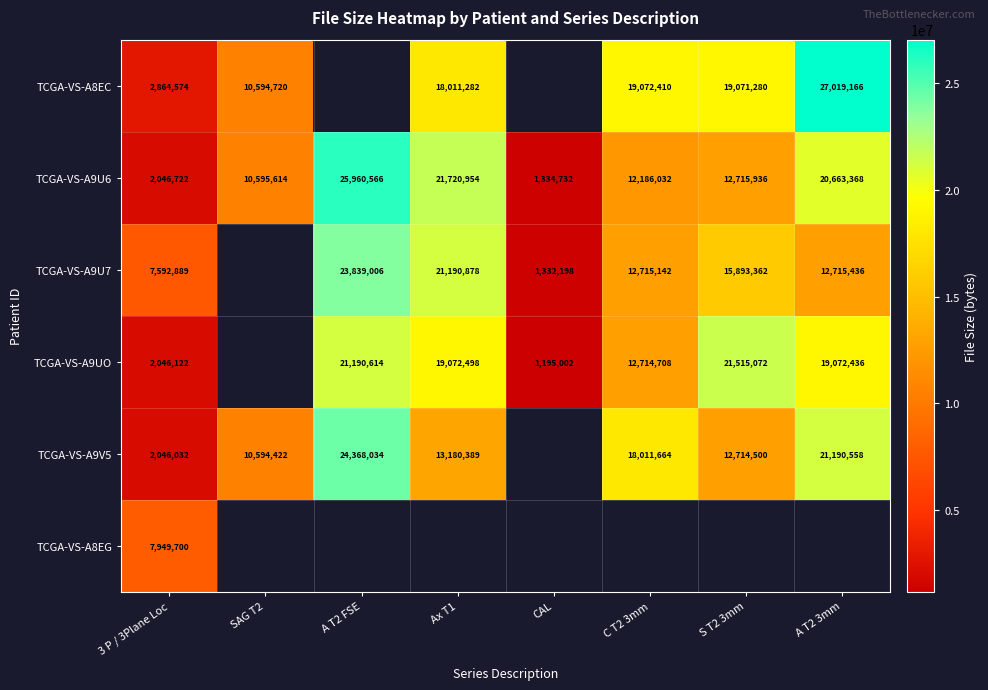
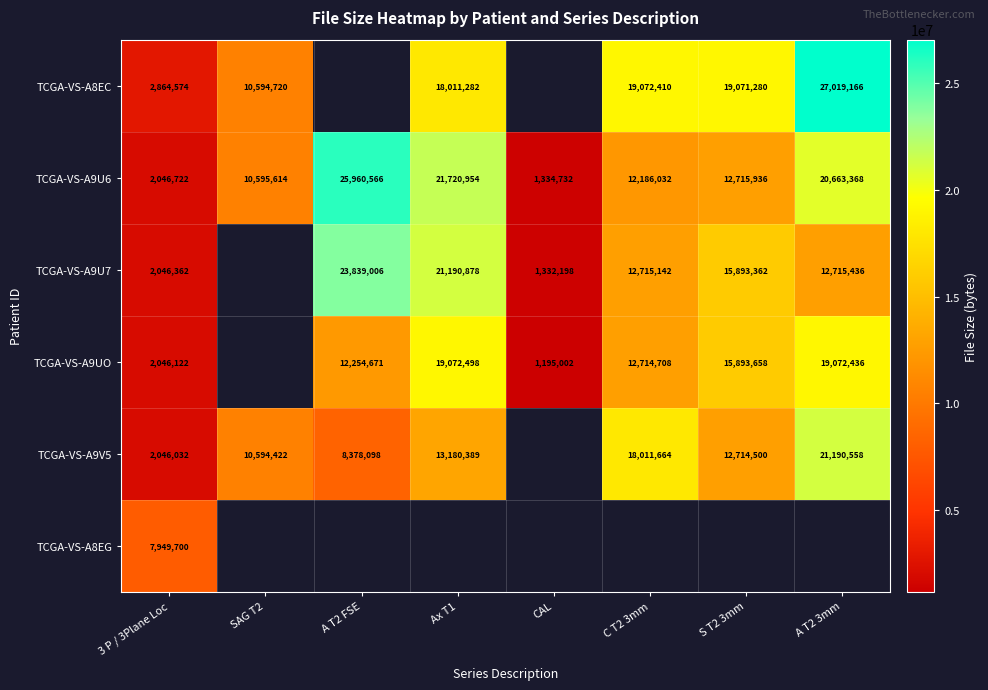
  {
    "TCGA-VS-A8EC": {
      "3 P / 3Plane Loc": "2,864,574",
      "SAG T2": "10,594,720",
      "Ax T1": "18,011,282",
      "C T2 3mm": "19,072,410",
      "S T2 3mm": "19,071,280",
      "A T2 3mm": "27,019,166"
    },
    "TCGA-VS-A9U6": {
      "3 P / 3Plane Loc": "2,046,722",
      "SAG T2": "10,595,614",
      "A T2 FSE": "25,960,566",
      "Ax T1": "21,720,954",
      "CAL": "1,334,732",
      "C T2 3mm": "12,186,032",
      "S T2 3mm": "12,715,936",
      "A T2 3mm": "20,663,368"
    },
    "TCGA-VS-A9U7": {
-     "3 P / 3Plane Loc": "7,592,889",
+     "3 P / 3Plane Loc": "2,046,362",
      "A T2 FSE": "23,839,006",
      "Ax T1": "21,190,878",
      "CAL": "1,332,198",
      "C T2 3mm": "12,715,142",
      "S T2 3mm": "15,893,362",
      "A T2 3mm": "12,715,436"
    },
    "TCGA-VS-A9UO": {
      "3 P / 3Plane Loc": "2,046,122",
-     "A T2 FSE": "21,190,614",
+     "A T2 FSE": "12,254,671",
      "Ax T1": "19,072,498",
      "CAL": "1,195,002",
      "C T2 3mm": "12,714,708",
-     "S T2 3mm": "21,515,072",
+     "S T2 3mm": "15,893,658",
      "A T2 3mm": "19,072,436"
    },
    "TCGA-VS-A9V5": {
      "3 P / 3Plane Loc": "2,046,032",
      "SAG T2": "10,594,422",
-     "A T2 FSE": "24,368,034",
+     "A T2 FSE": "8,378,098",
      "Ax T1": "13,180,389",
      "C T2 3mm": "18,011,664",
      "S T2 3mm": "12,714,500",
      "A T2 3mm": "21,190,558"
    },
    "TCGA-VS-A8EG": {
      "3 P / 3Plane Loc": "7,949,700"
    }
  }
